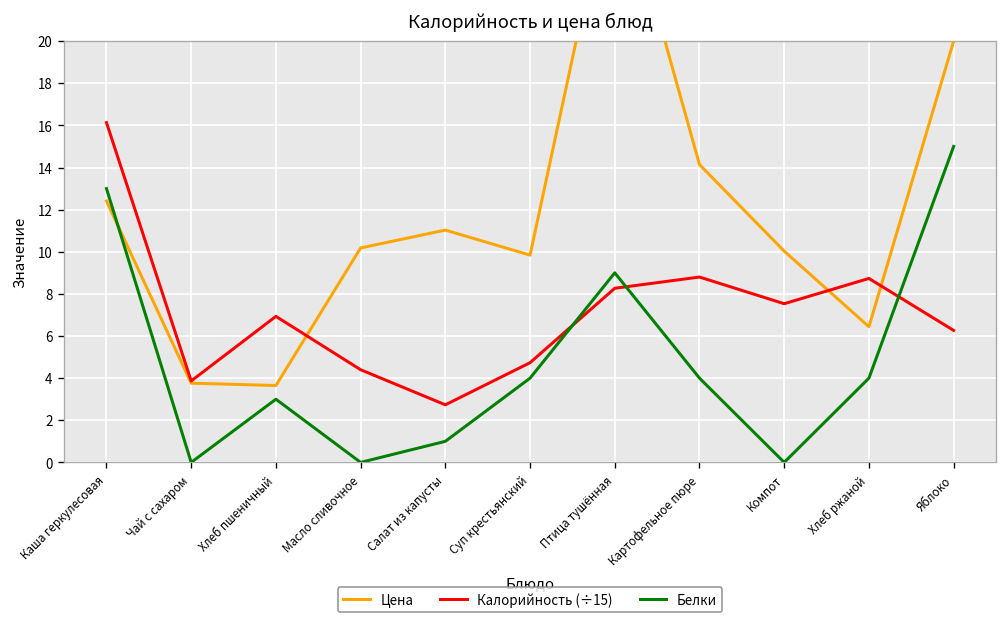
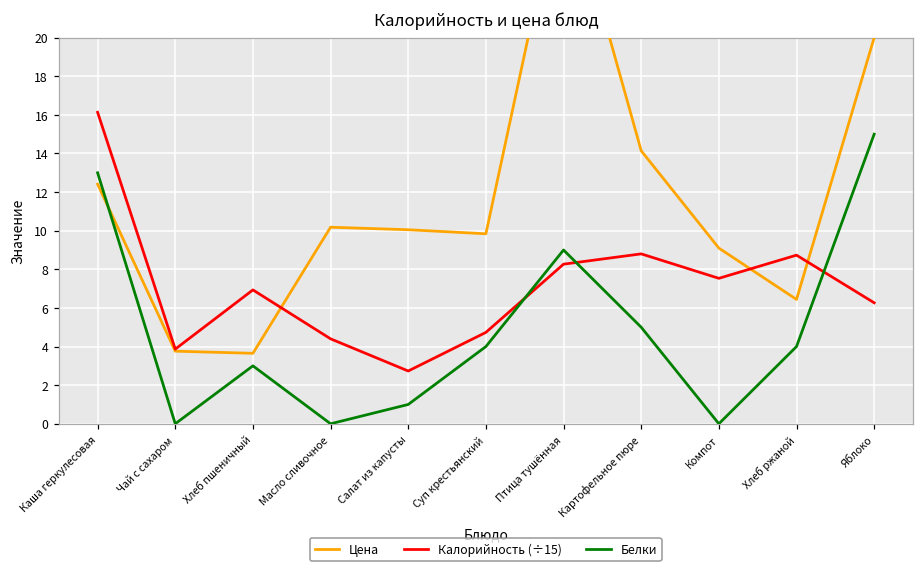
  {
    "Цена": {
      "Каша геркулесовая": 12.4,
      "Хлеб пшеничный": 3.7,
      "Масло сливочное": 10.2,
-     "Салат из капусты": 11.0,
+     "Салат из капусты": 10.1,
      "Суп крестьянский": 9.8,
      "Картофельное пюре": 14.1,
-     "Компот": 10.0,
+     "Компот": 9.1,
      "Хлеб ржаной": 6.4,
      "Яблоко": 20.0
    },
    "Калорийность (÷15)": {
      "Каша геркулесовая": 16.1,
      "Хлеб пшеничный": 6.9,
      "Масло сливочное": 4.4,
      "Салат из капусты": 2.7,
      "Суп крестьянский": 4.7,
      "Птица тушённая": 8.3,
      "Картофельное пюре": 8.8,
      "Компот": 7.5,
      "Хлеб ржаной": 8.7,
      "Яблоко": 6.3
    },
    "Белки": {
      "Каша геркулесовая": 13,
      "Чай с сахаром": 0,
      "Хлеб пшеничный": 3,
      "Масло сливочное": 0,
      "Салат из капусты": 1,
      "Суп крестьянский": 4,
      "Птица тушённая": 9,
-     "Картофельное пюре": 4,
+     "Картофельное пюре": 5,
      "Компот": 0,
      "Хлеб ржаной": 4,
      "Яблоко": 15
    }
  }
